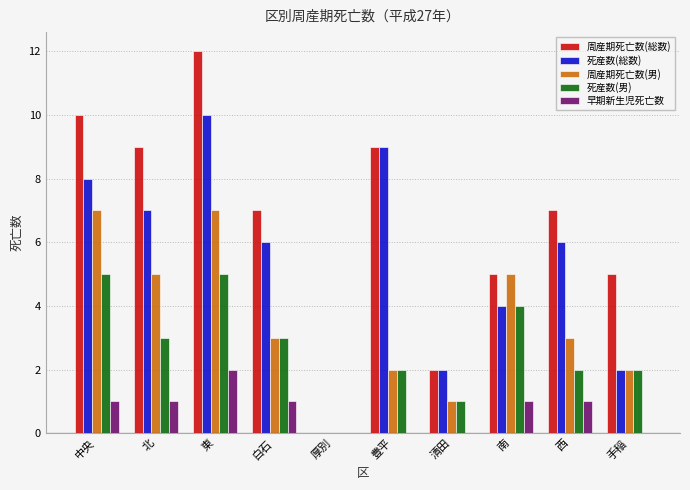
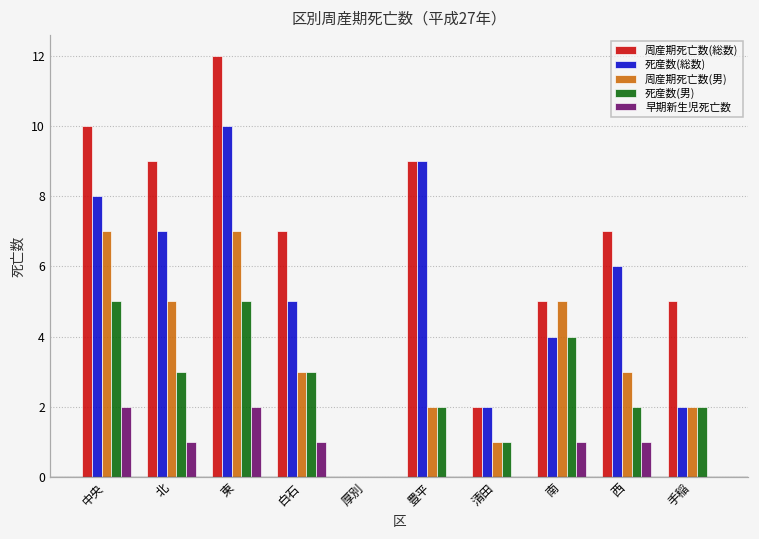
  {
    "周産期死亡数(総数)": {
      "中央": 10,
      "北": 9,
      "東": 12,
      "白石": 7,
      "厚別": 0,
      "豊平": 9,
      "清田": 2,
      "南": 5,
      "西": 7,
      "手稲": 5
    },
    "死産数(総数)": {
      "中央": 8,
      "北": 7,
      "東": 10,
-     "白石": 6,
+     "白石": 5,
      "厚別": 0,
      "豊平": 9,
      "清田": 2,
      "南": 4,
      "西": 6,
      "手稲": 2
    },
    "周産期死亡数(男)": {
      "中央": 7,
      "北": 5,
      "東": 7,
      "白石": 3,
      "厚別": 0,
      "豊平": 2,
      "清田": 1,
      "南": 5,
      "西": 3,
      "手稲": 2
    },
    "死産数(男)": {
      "中央": 5,
      "北": 3,
      "東": 5,
      "白石": 3,
      "厚別": 0,
      "豊平": 2,
      "清田": 1,
      "南": 4,
      "西": 2,
      "手稲": 2
    },
    "早期新生児死亡数": {
-     "中央": 1,
+     "中央": 2,
      "北": 1,
      "東": 2,
      "白石": 1,
      "厚別": 0,
      "豊平": 0,
      "清田": 0,
      "南": 1,
      "西": 1,
      "手稲": 0
    }
  }
